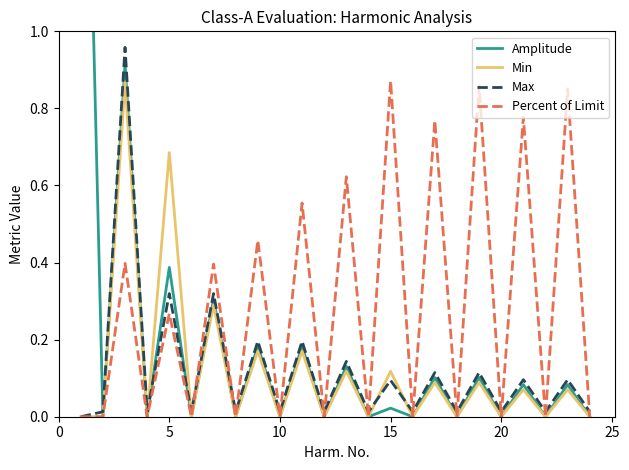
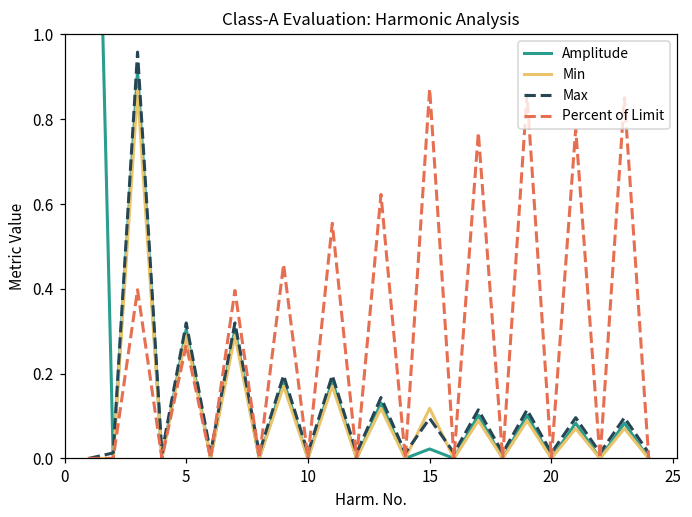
  {
    "Amplitude": {
-     "5": 0.39,
+     "5": 0.31,
      "15": 0.02
    },
    "Min": {
-     "5": 0.69,
+     "5": 0.29,
      "15": 0.12
    },
    "Max": {
      "5": 0.32,
      "10": 0.01,
      "15": 0.09,
      "20": 0.01
    },
    "Percent of Limit": {
      "5": 0.27,
      "15": 0.87
    }
  }
